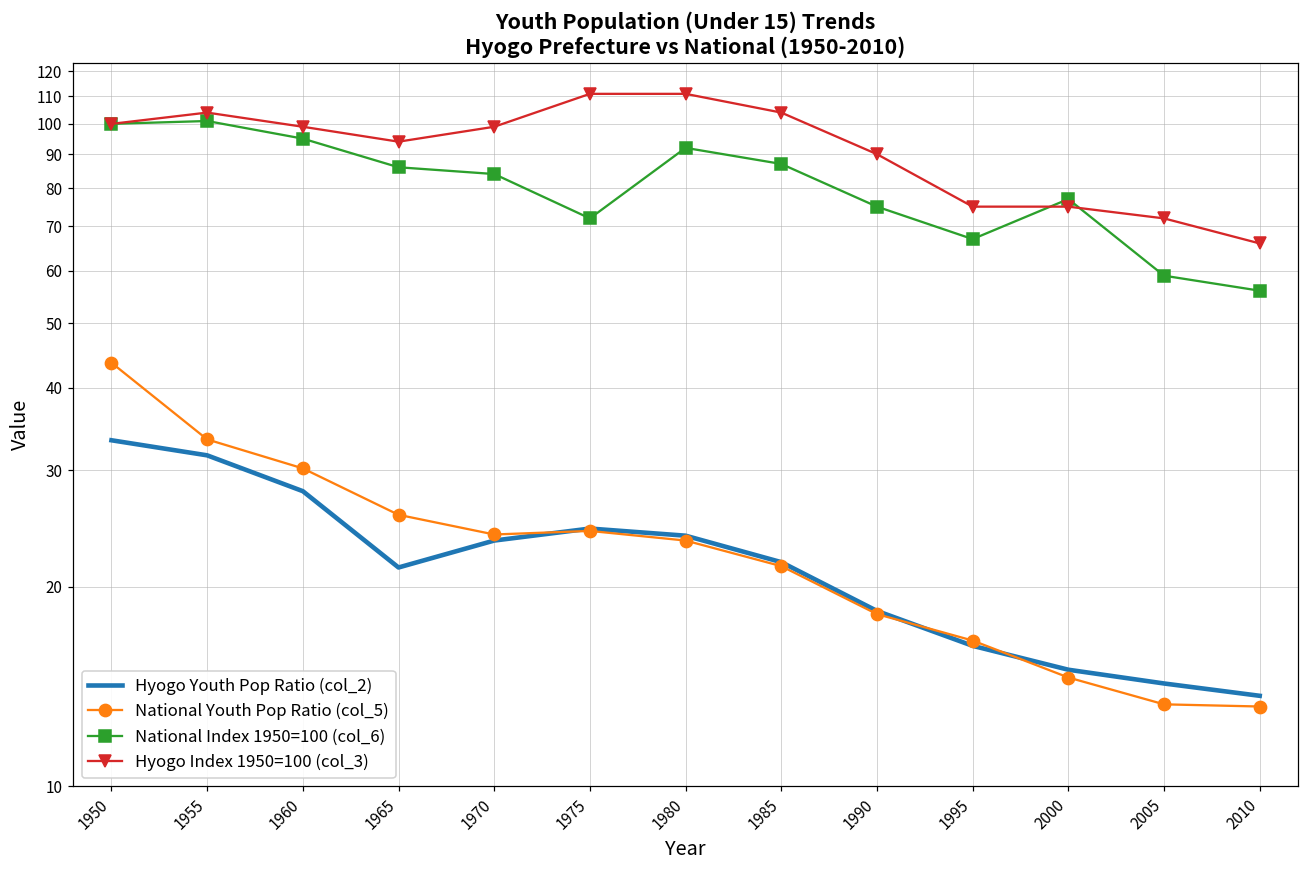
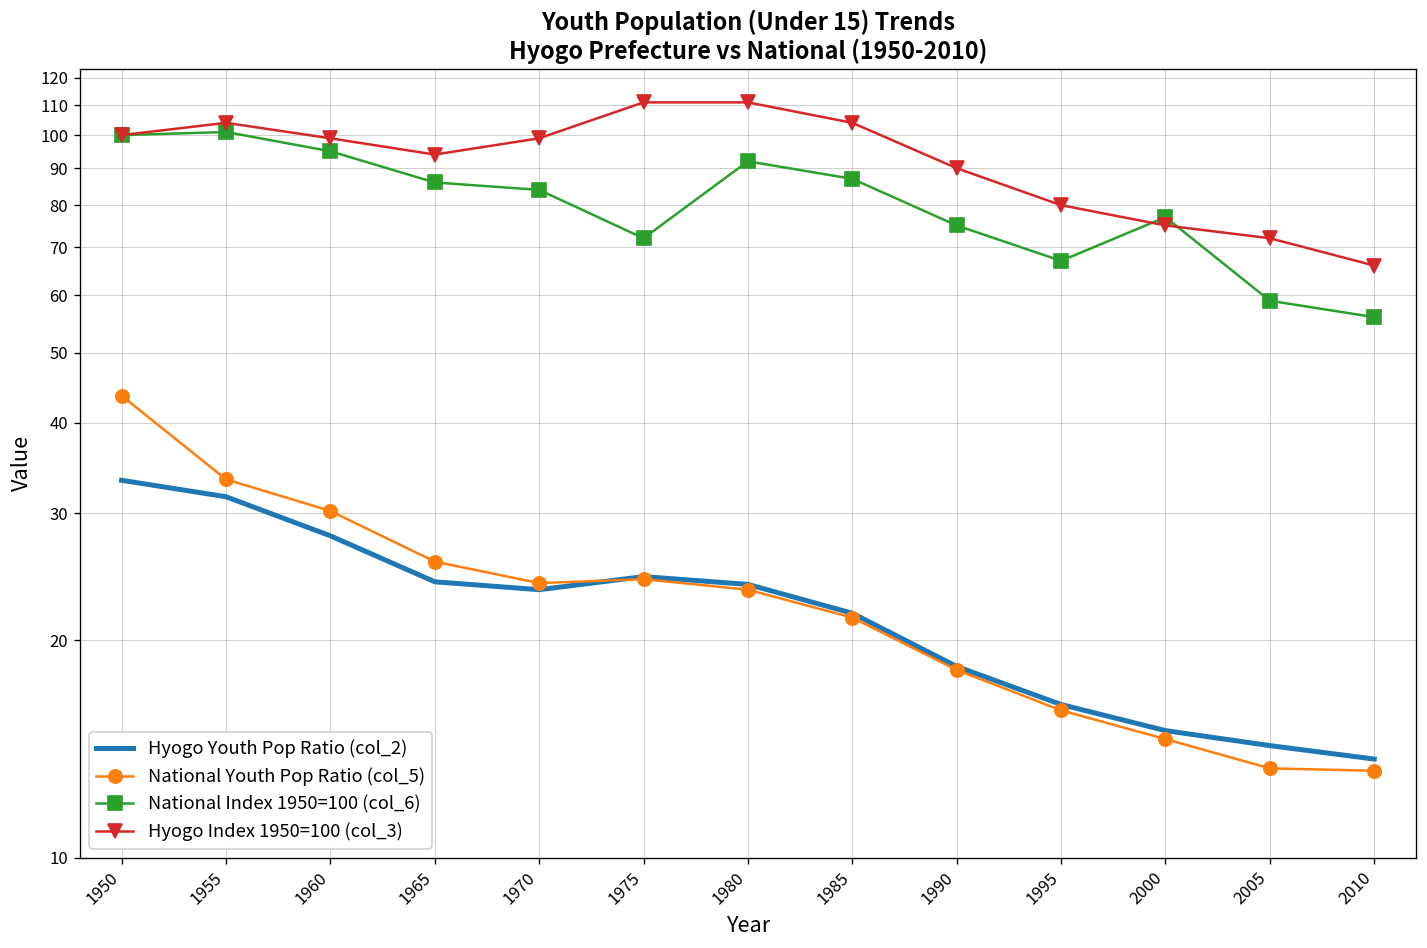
  {
    "Hyogo Youth Pop Ratio (col_2)": {
      "1950": 33,
      "1955": 32,
      "1960": 28,
-     "1965": 21.4,
+     "1965": 24.1,
      "1970": 23.5,
      "1980": 23.9,
      "1985": 21.8,
      "1990": 18.4,
      "1995": 16.3,
      "2000": 15.0,
      "2005": 14.3,
      "2010": 13.7
    },
    "National Youth Pop Ratio (col_5)": {
      "1950": 44,
      "1955": 33,
      "1960": 30,
      "1965": 25.7,
      "1970": 24.0,
      "1980": 23.5,
      "1985": 21.5,
      "1990": 18.2,
-     "1995": 16.6,
+     "1995": 16.0,
      "2000": 14.6,
      "2005": 13.3,
      "2010": 13.2
    },
    "National Index 1950=100 (col_6)": {
      "1955": 101,
      "1960": 95,
      "1965": 86,
      "1970": 84,
      "1975": 72,
      "1980": 92,
      "1985": 87,
      "1990": 75,
      "1995": 67,
      "2000": 77,
      "2005": 59,
      "2010": 56
    },
    "Hyogo Index 1950=100 (col_3)": {
      "1955": 104,
      "1960": 99,
      "1965": 94,
      "1970": 99,
      "1975": 111,
      "1980": 111,
      "1985": 104,
      "1990": 90,
-     "1995": 75,
+     "1995": 80,
      "2000": 75,
      "2005": 72,
      "2010": 66
    }
  }
